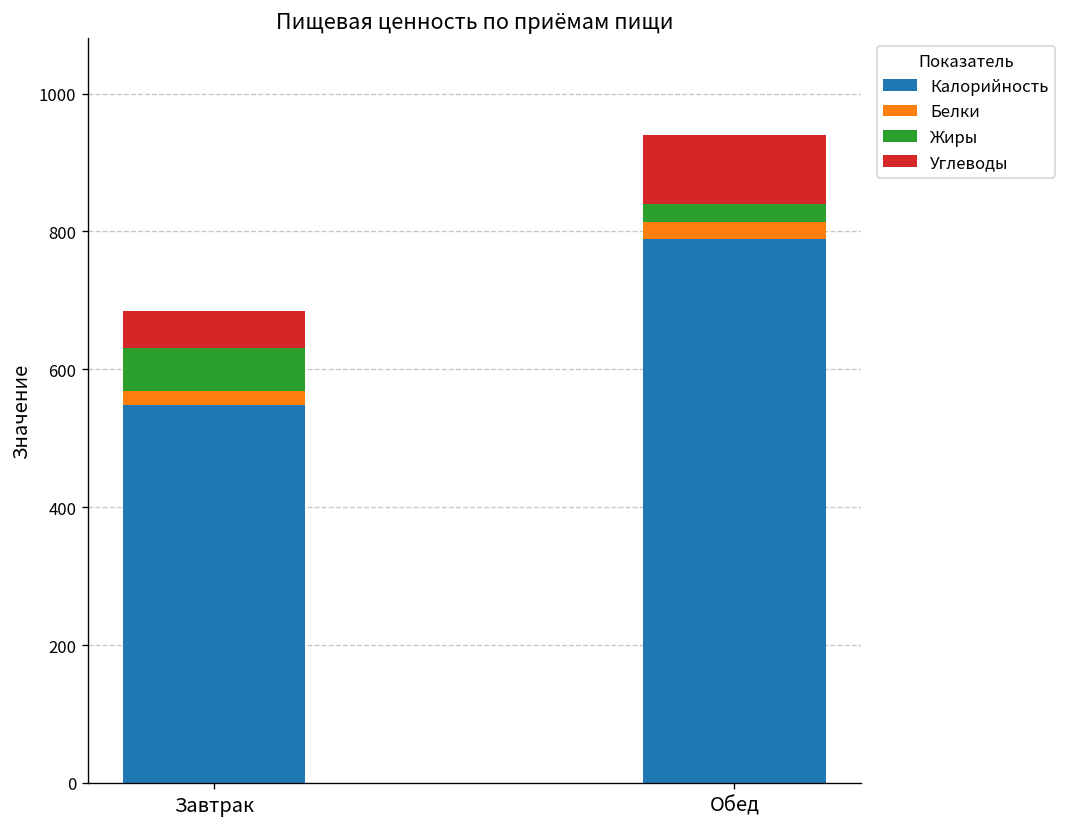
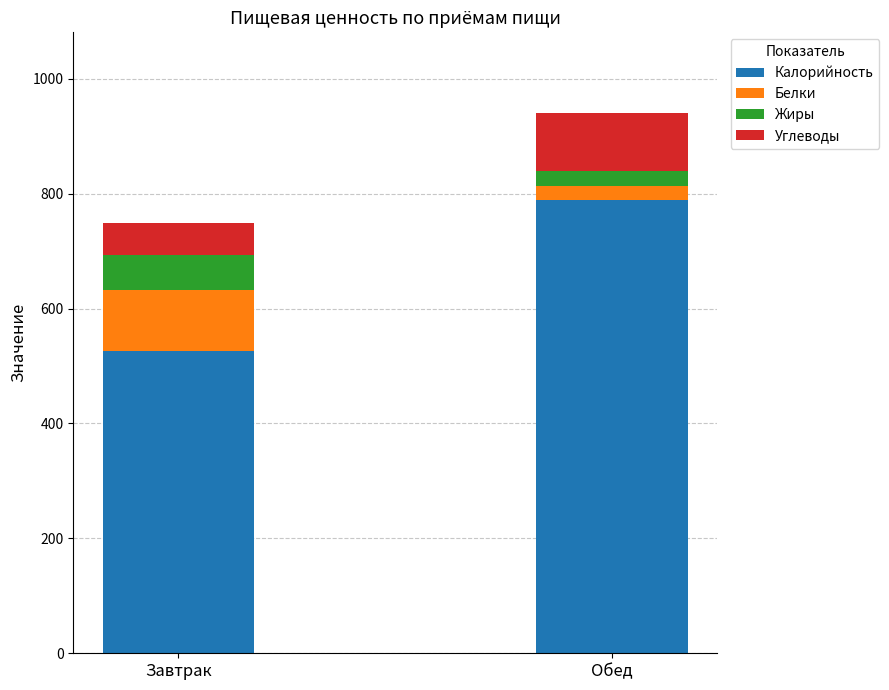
  {
    "Калорийность": {
-     "Завтрак": 550,
+     "Завтрак": 530,
      "Обед": 790
    },
    "Белки": {
-     "Завтрак": 20,
+     "Завтрак": 110,
      "Обед": 20
    },
    "Жиры": {
      "Завтрак": 60,
      "Обед": 30
    },
    "Углеводы": {
      "Завтрак": 50,
      "Обед": 100
    }
  }
